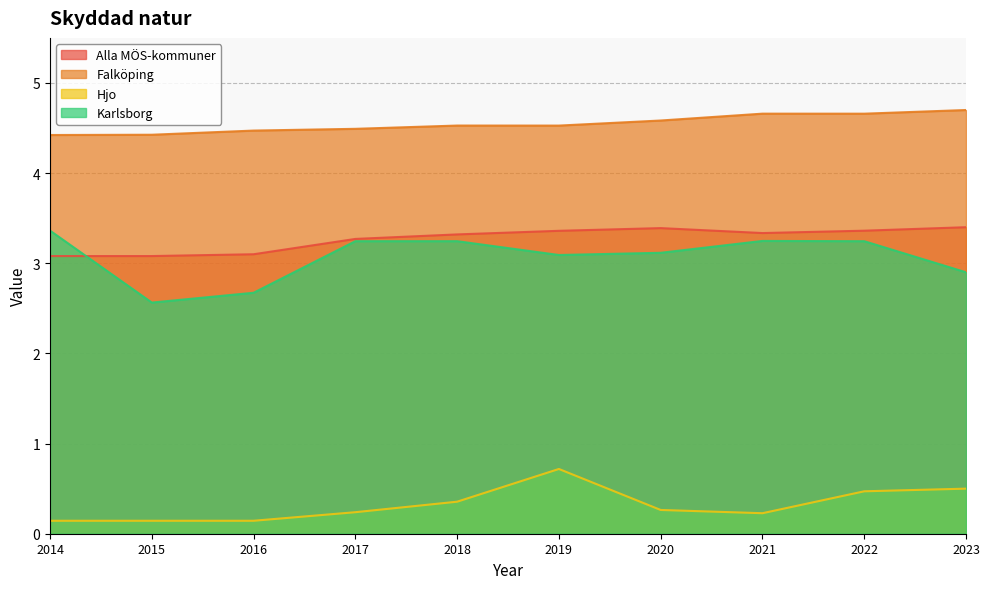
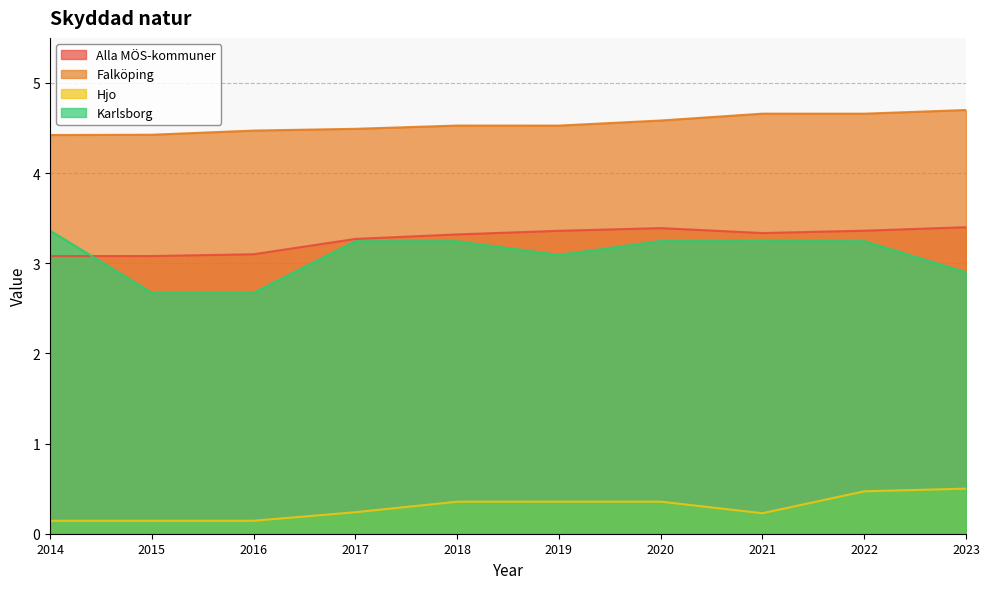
  {
    "Hjo": {
      "2014": 0.1,
      "2015": 0.1,
      "2016": 0.1,
      "2017": 0.2,
      "2018": 0.4,
-     "2019": 0.7,
-     "2020": 0.3,
+     "2019": 0.4,
+     "2020": 0.4,
      "2021": 0.2,
      "2022": 0.5,
      "2023": 0.5
    },
    "Karlsborg": {
      "2014": 3.4,
-     "2015": 2.6,
+     "2015": 2.7,
      "2016": 2.7,
      "2018": 3.2,
      "2019": 3.1,
-     "2020": 3.1,
+     "2020": 3.2,
      "2021": 3.2,
      "2022": 3.2,
      "2023": 2.9
    }
  }
